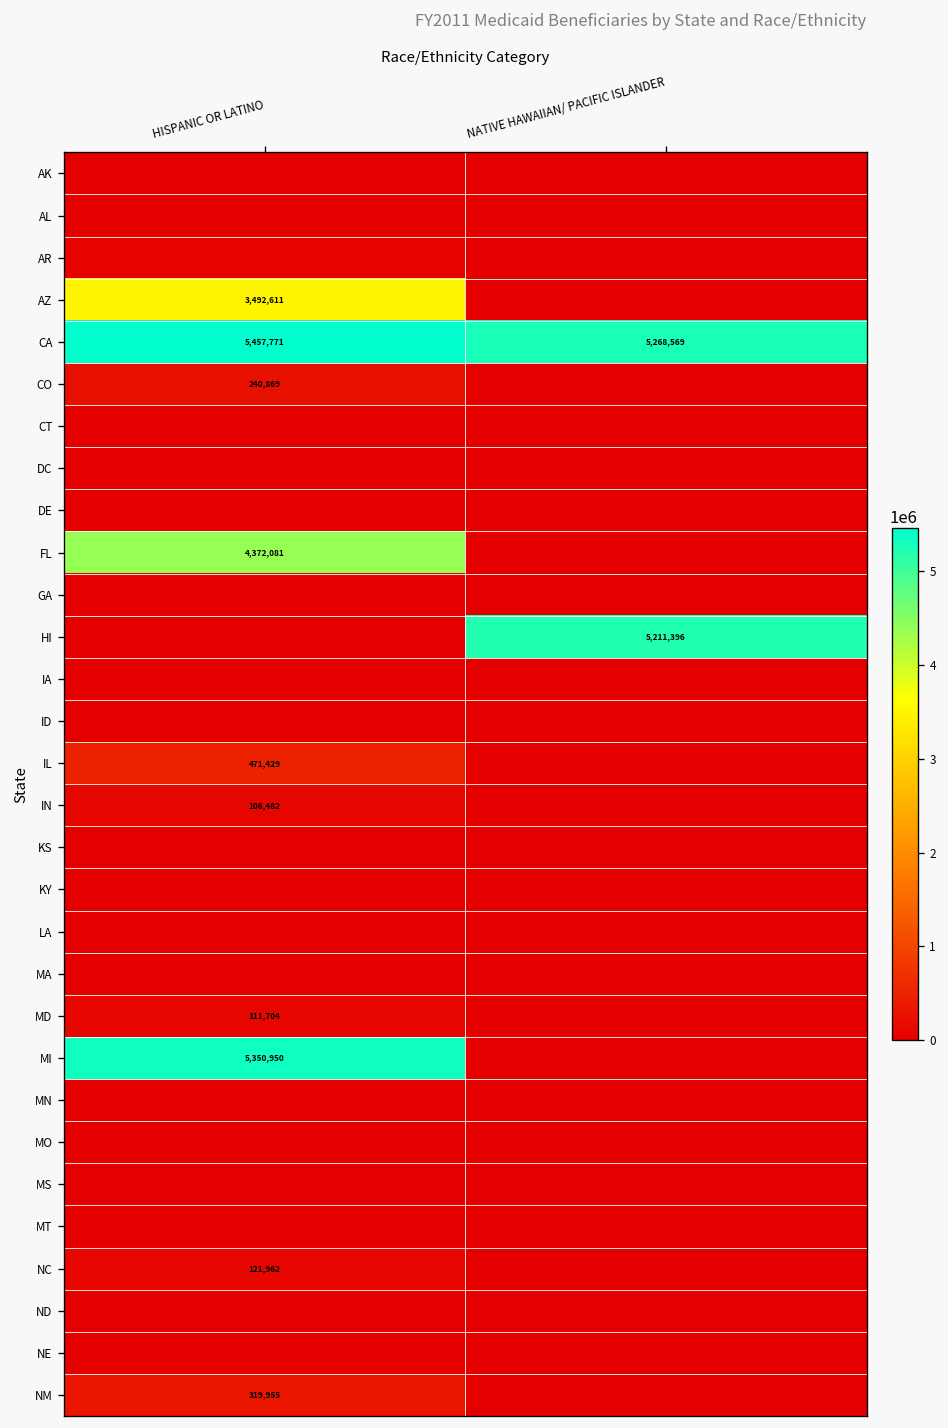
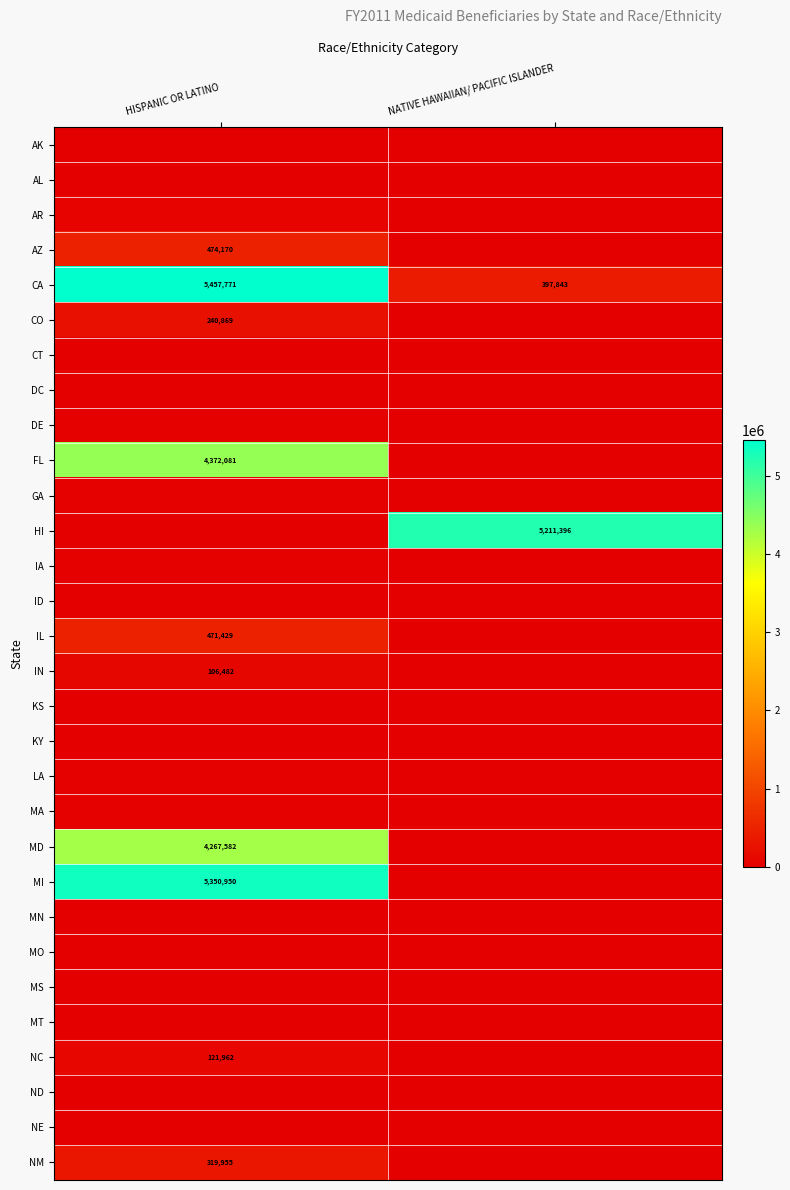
  {
    "AZ": {
-     "HISPANIC OR LATINO": "3,492,611"
+     "HISPANIC OR LATINO": "474,170"
    },
    "CA": {
      "HISPANIC OR LATINO": "5,457,771",
-     "NATIVE HAWAIIAN/ PACIFIC ISLANDER": "5,268,569"
+     "NATIVE HAWAIIAN/ PACIFIC ISLANDER": "397,843"
    },
    "CO": {
      "HISPANIC OR LATINO": "240,869"
    },
    "FL": {
      "HISPANIC OR LATINO": "4,372,081"
    },
    "HI": {
      "NATIVE HAWAIIAN/ PACIFIC ISLANDER": "5,211,396"
    },
    "IL": {
      "HISPANIC OR LATINO": "471,429"
    },
    "IN": {
      "HISPANIC OR LATINO": "106,482"
    },
    "MD": {
-     "HISPANIC OR LATINO": "111,704"
+     "HISPANIC OR LATINO": "4,267,582"
    },
    "MI": {
      "HISPANIC OR LATINO": "5,350,950"
    },
    "NC": {
      "HISPANIC OR LATINO": "121,962"
    },
    "NM": {
      "HISPANIC OR LATINO": "319,955"
    }
  }
